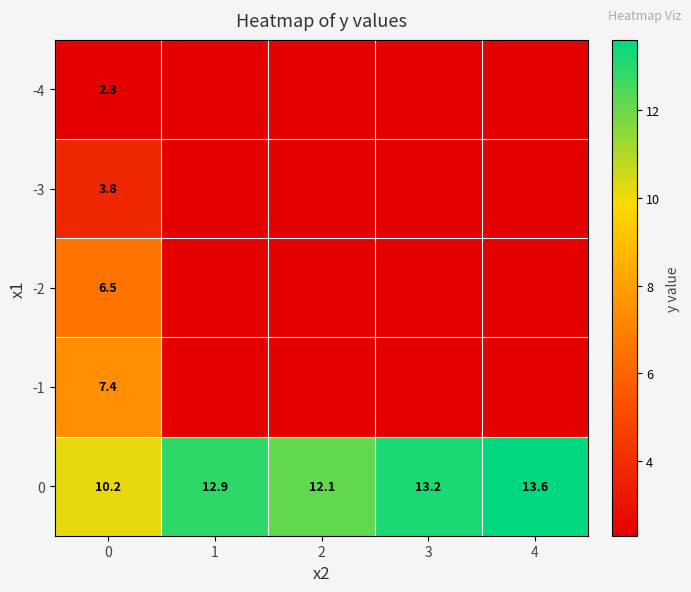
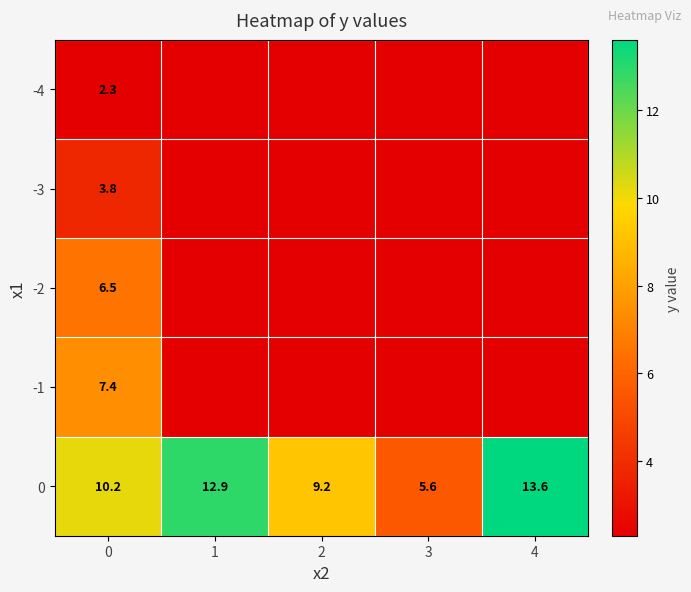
  {
    "-4": {
      "0": 2.3
    },
    "-3": {
      "0": 3.8
    },
    "-2": {
      "0": 6.5
    },
    "-1": {
      "0": 7.4
    },
    "0": {
      "0": 10.2,
      "1": 12.9,
-     "2": 12.1,
-     "3": 13.2,
+     "2": 9.2,
+     "3": 5.6,
      "4": 13.6
    }
  }
